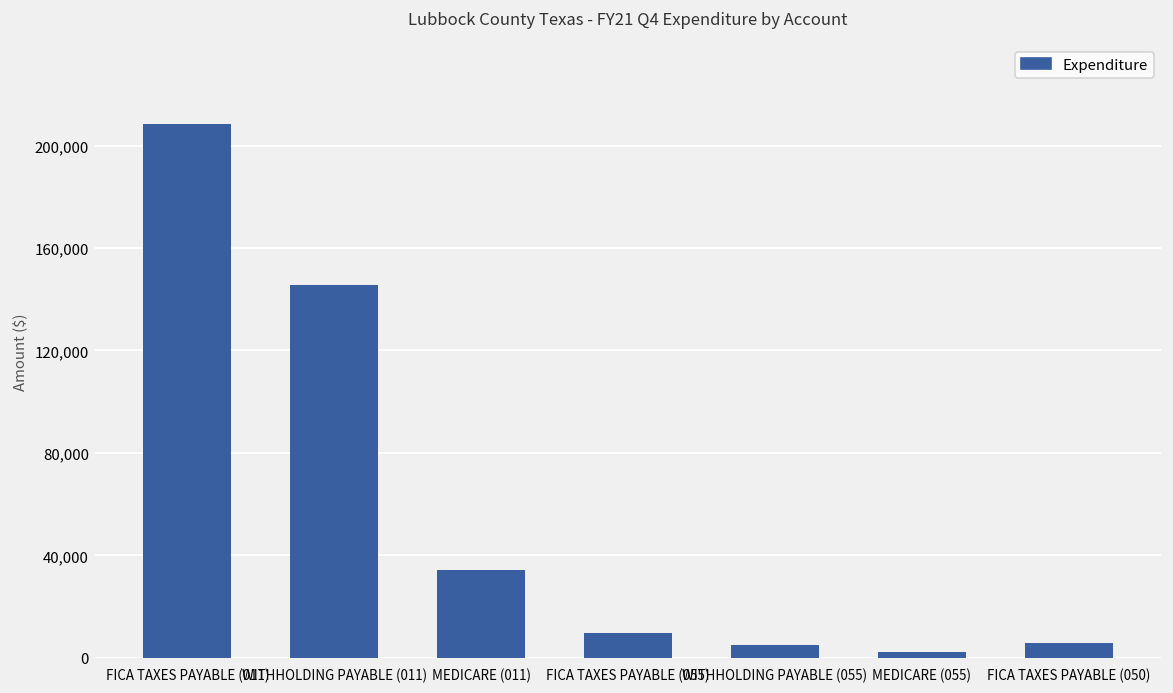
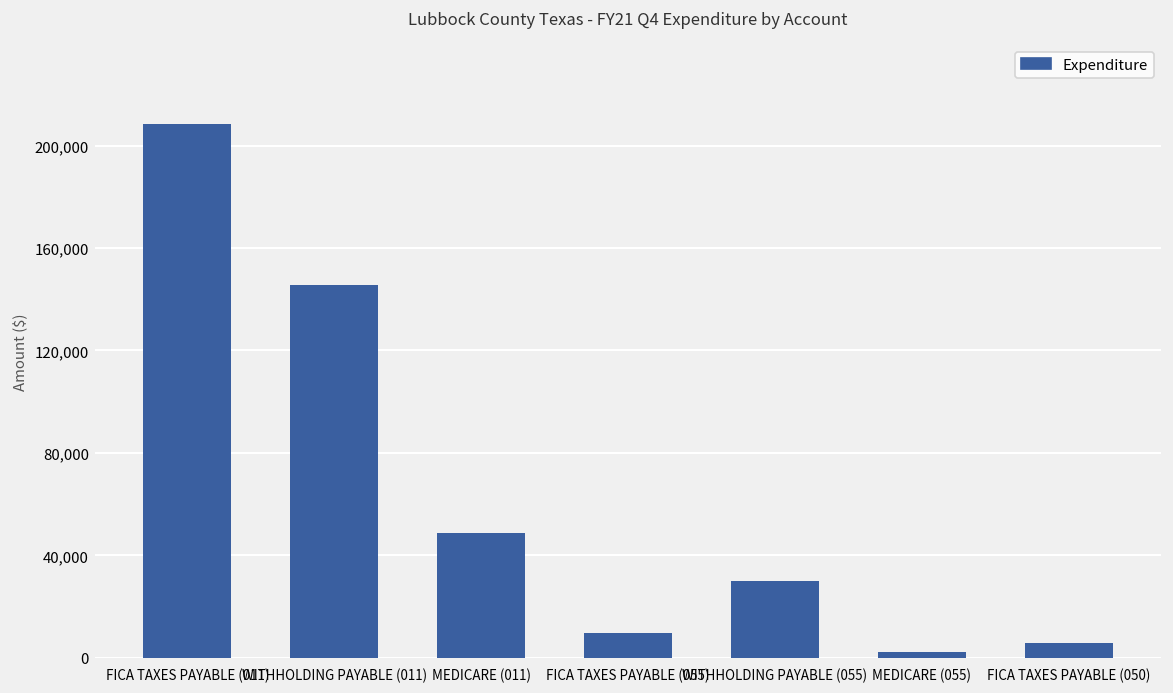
  {
    "WITHHOLDING PAYABLE (011)": "145,000",
-   "MEDICARE (011)": "34,000",
-   "WITHHOLDING PAYABLE (055)": "5,000",
+   "MEDICARE (011)": "49,000",
+   "WITHHOLDING PAYABLE (055)": "30,000",
    "MEDICARE (055)": "2,000",
    "FICA TAXES PAYABLE (050)": "6,000"
  }
